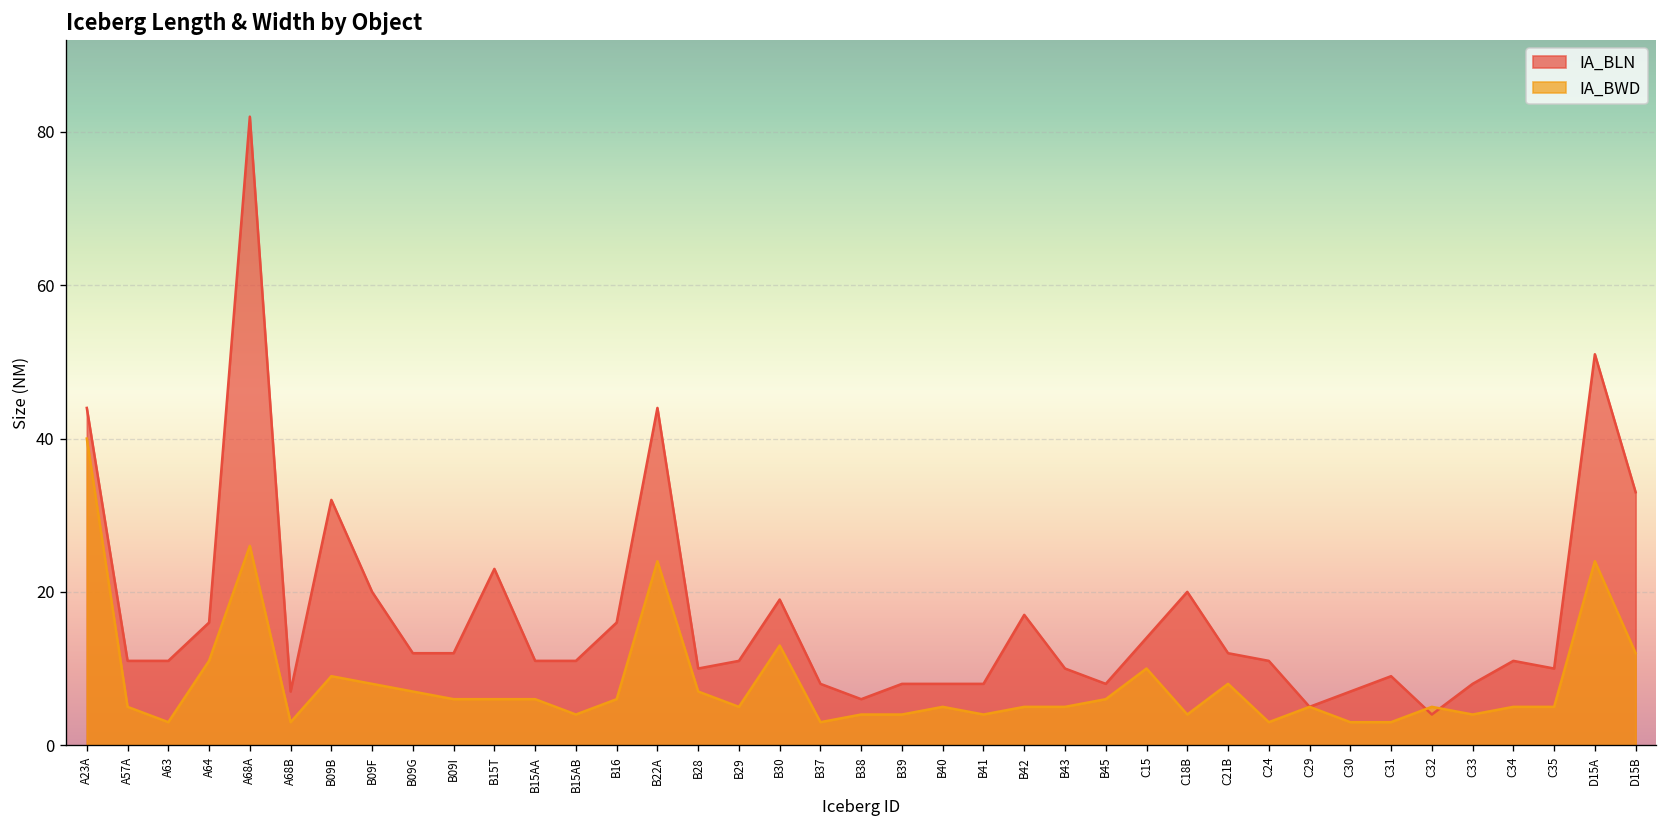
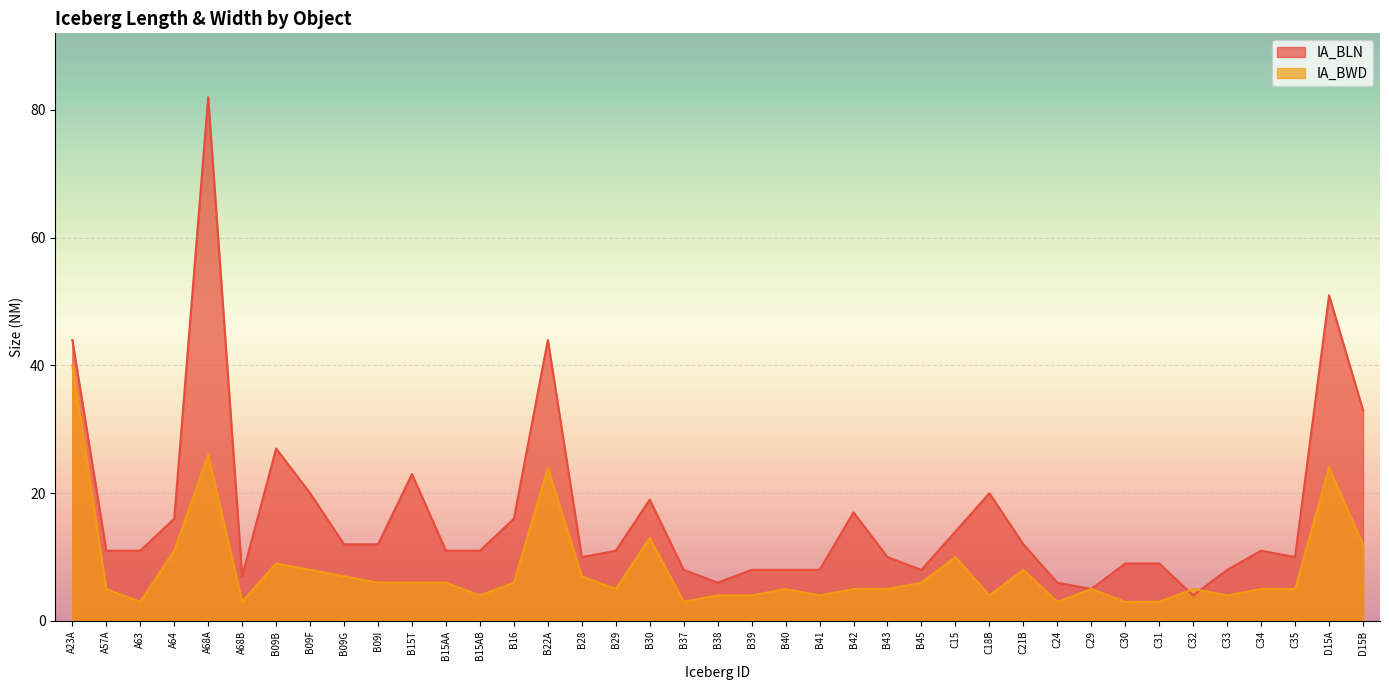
  {
    "IA_BLN": {
      "A23A": 44,
      "A57A": 11,
      "A63": 11,
      "A64": 16,
      "A68A": 82,
      "A68B": 7,
-     "B09B": 32,
+     "B09B": 27,
      "B09F": 20,
      "B09G": 12,
      "B09I": 12,
      "B15T": 23,
      "B15AA": 11,
      "B15AB": 11,
      "B16": 16,
      "B22A": 44,
      "B28": 10,
      "B29": 11,
      "B30": 19,
      "B37": 8,
      "B38": 6,
      "B39": 8,
      "B40": 8,
      "B41": 8,
      "B42": 17,
      "B43": 10,
      "B45": 8,
      "C15": 14,
      "C18B": 20,
      "C21B": 12,
-     "C24": 11,
-     "C30": 7,
+     "C24": 6,
+     "C30": 9,
      "C31": 9,
      "C32": 4,
      "C33": 8,
      "C34": 11,
      "C35": 10,
      "D15A": 51,
      "D15B": 33
    },
    "IA_BWD": {
      "A23A": 40,
      "A57A": 5,
      "A63": 3,
      "A64": 11,
      "A68A": 26,
      "A68B": 3,
      "B09B": 9,
      "B09F": 8,
      "B09G": 7,
      "B09I": 6,
      "B15T": 6,
      "B15AA": 6,
      "B15AB": 4,
      "B16": 6,
      "B22A": 24,
      "B28": 7,
      "B29": 5,
      "B30": 13,
      "B37": 3,
      "B38": 4,
      "B39": 4,
      "B40": 5,
      "B41": 4,
      "B42": 5,
      "B43": 5,
      "B45": 6,
      "C15": 10,
      "C18B": 4,
      "C21B": 8,
      "C24": 3,
      "C30": 3,
      "C31": 3,
      "C32": 5,
      "C33": 4,
      "C34": 5,
      "C35": 5,
      "D15A": 24,
      "D15B": 12
    }
  }
